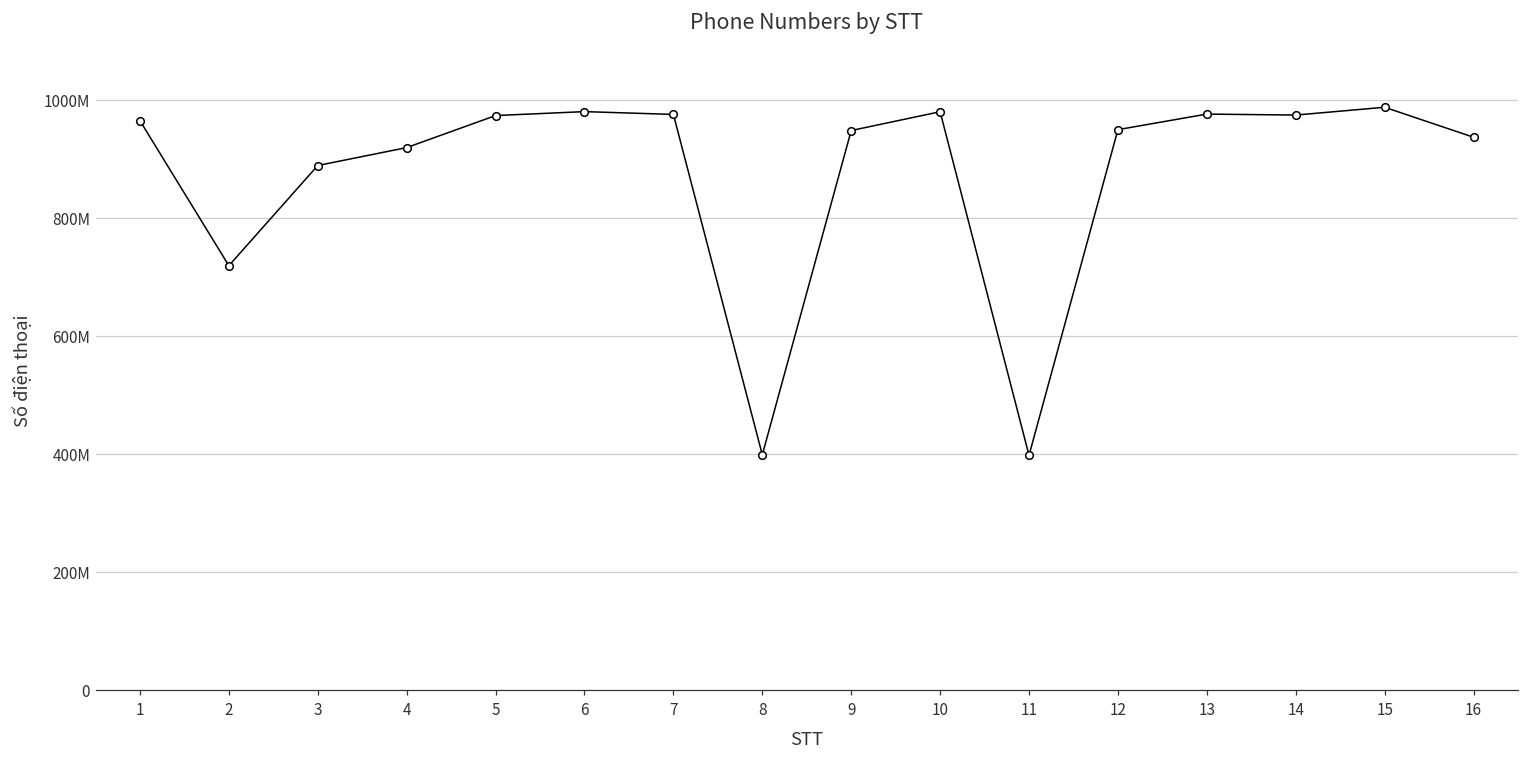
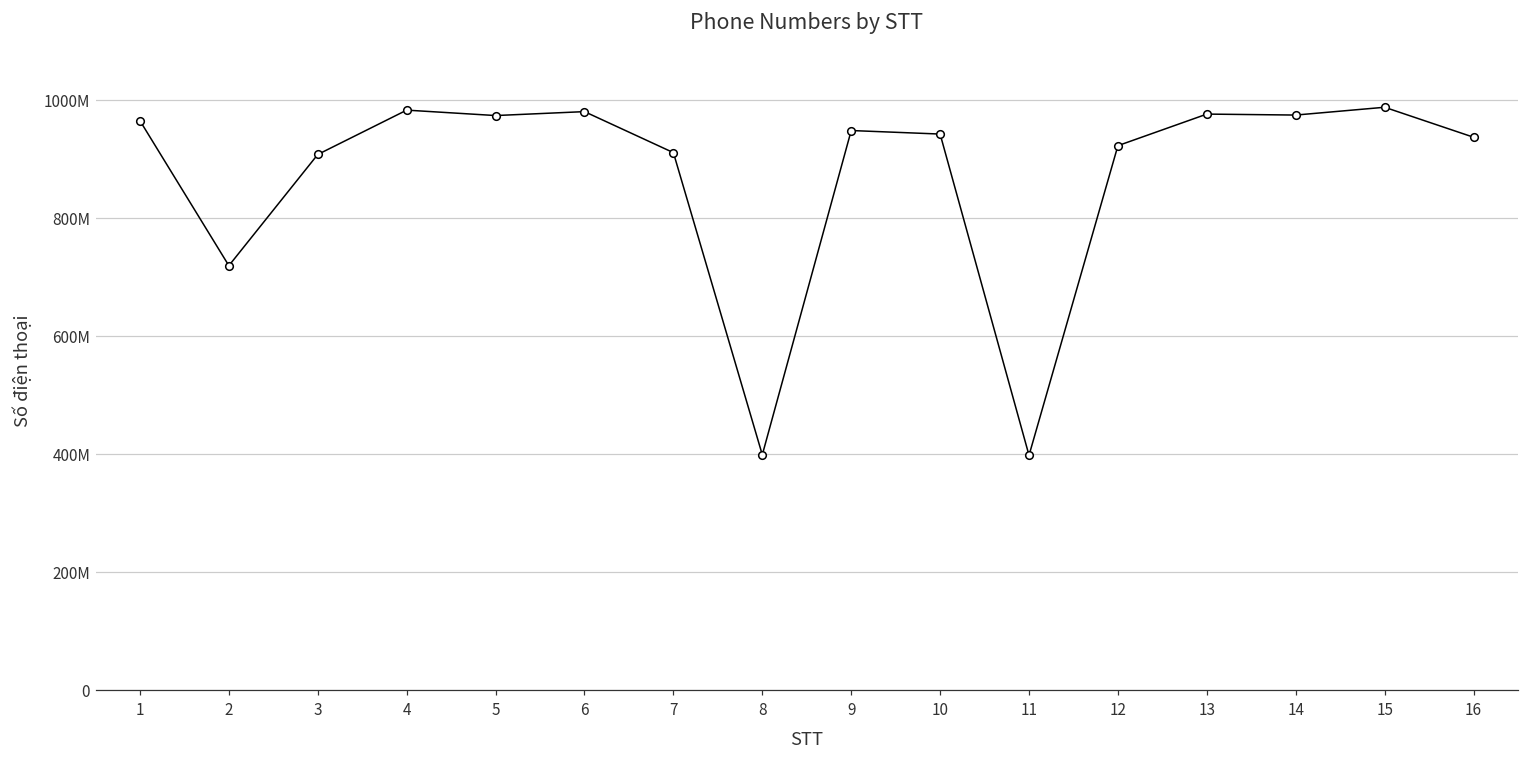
  {
    "1": 960000000,
    "2": 720000000,
-   "3": 890000000,
-   "4": 920000000,
+   "3": 910000000,
+   "4": 980000000,
    "5": 970000000,
    "6": 980000000,
-   "7": 970000000,
+   "7": 910000000,
    "8": 400000000,
    "9": 950000000,
-   "10": 980000000,
+   "10": 940000000,
    "11": 400000000,
-   "12": 950000000,
+   "12": 920000000,
    "13": 980000000,
    "14": 970000000,
    "15": 990000000,
    "16": 940000000
  }
